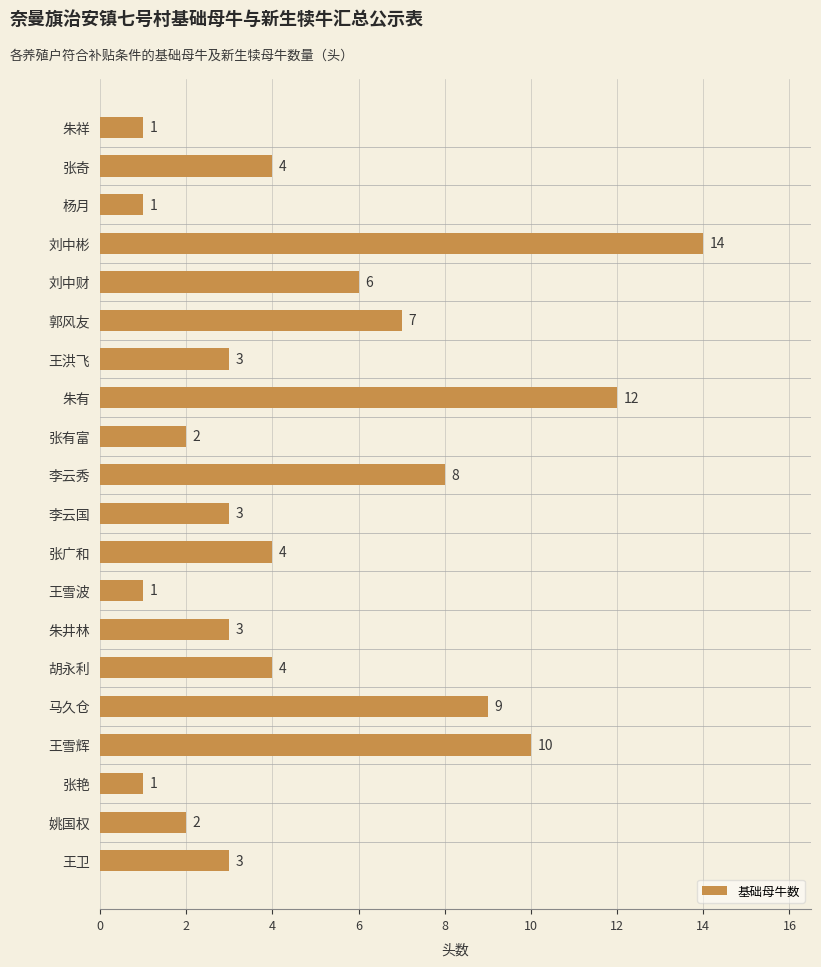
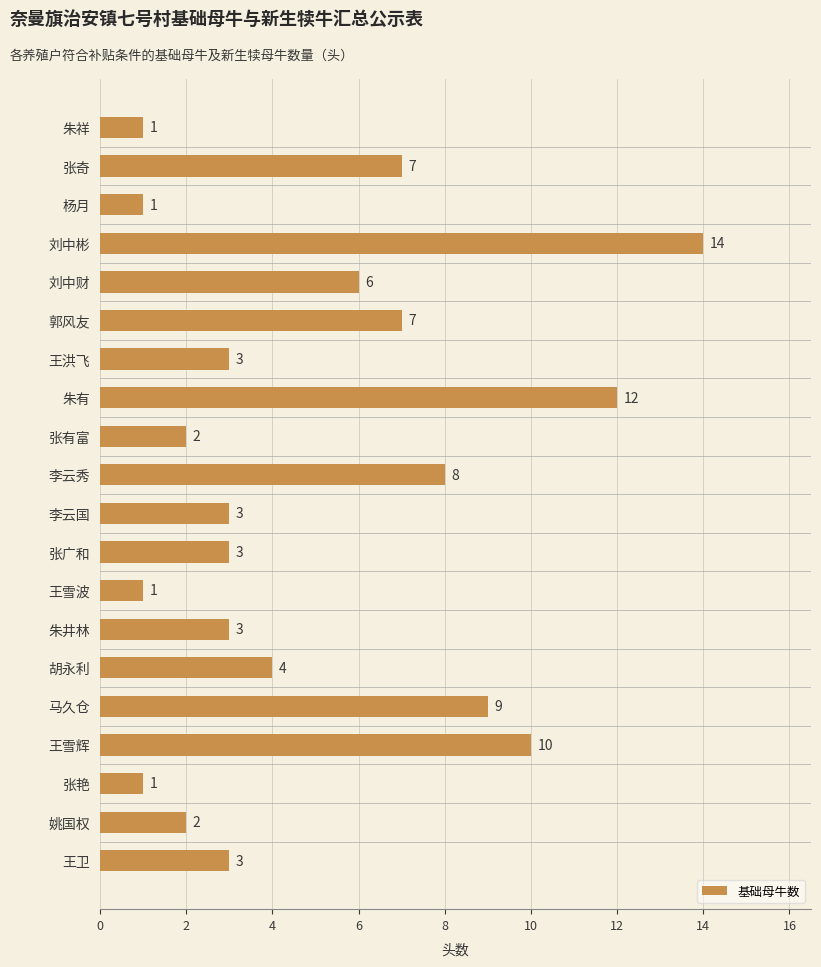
  {
    "朱祥": 1,
-   "张奇": 4,
+   "张奇": 7,
    "杨月": 1,
    "刘中彬": 14,
    "刘中财": 6,
    "郭风友": 7,
    "王洪飞": 3,
    "朱有": 12,
    "张有富": 2,
    "李云秀": 8,
    "李云国": 3,
-   "张广和": 4,
+   "张广和": 3,
    "王雪波": 1,
    "朱井林": 3,
    "胡永利": 4,
    "马久仓": 9,
    "王雪辉": 10,
    "张艳": 1,
    "姚国权": 2,
    "王卫": 3
  }
